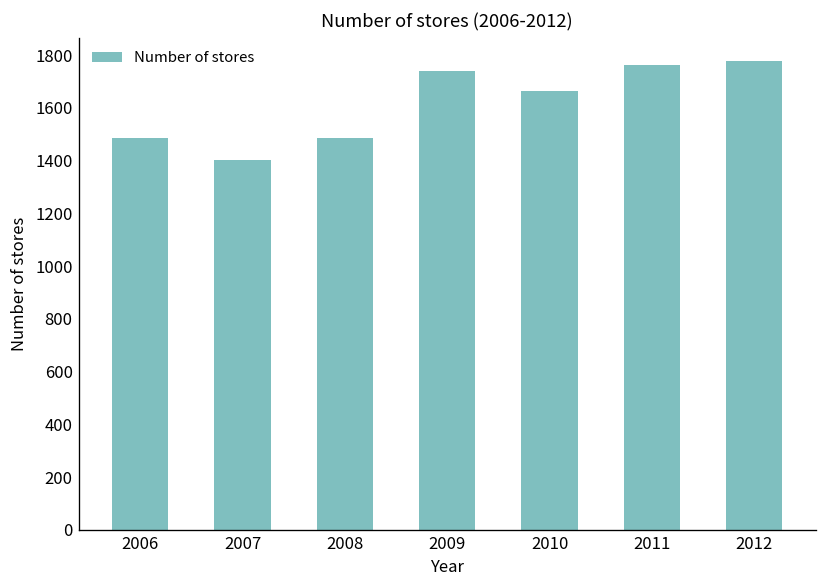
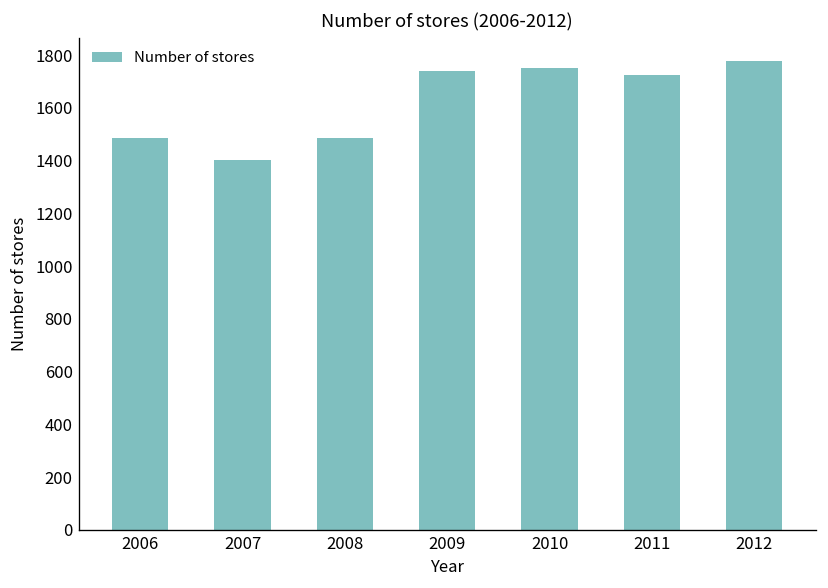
  {
    "2006": 1490,
    "2007": 1400,
    "2008": 1490,
    "2009": 1740,
-   "2010": 1660,
-   "2011": 1760,
+   "2010": 1750,
+   "2011": 1720,
    "2012": 1780
  }
